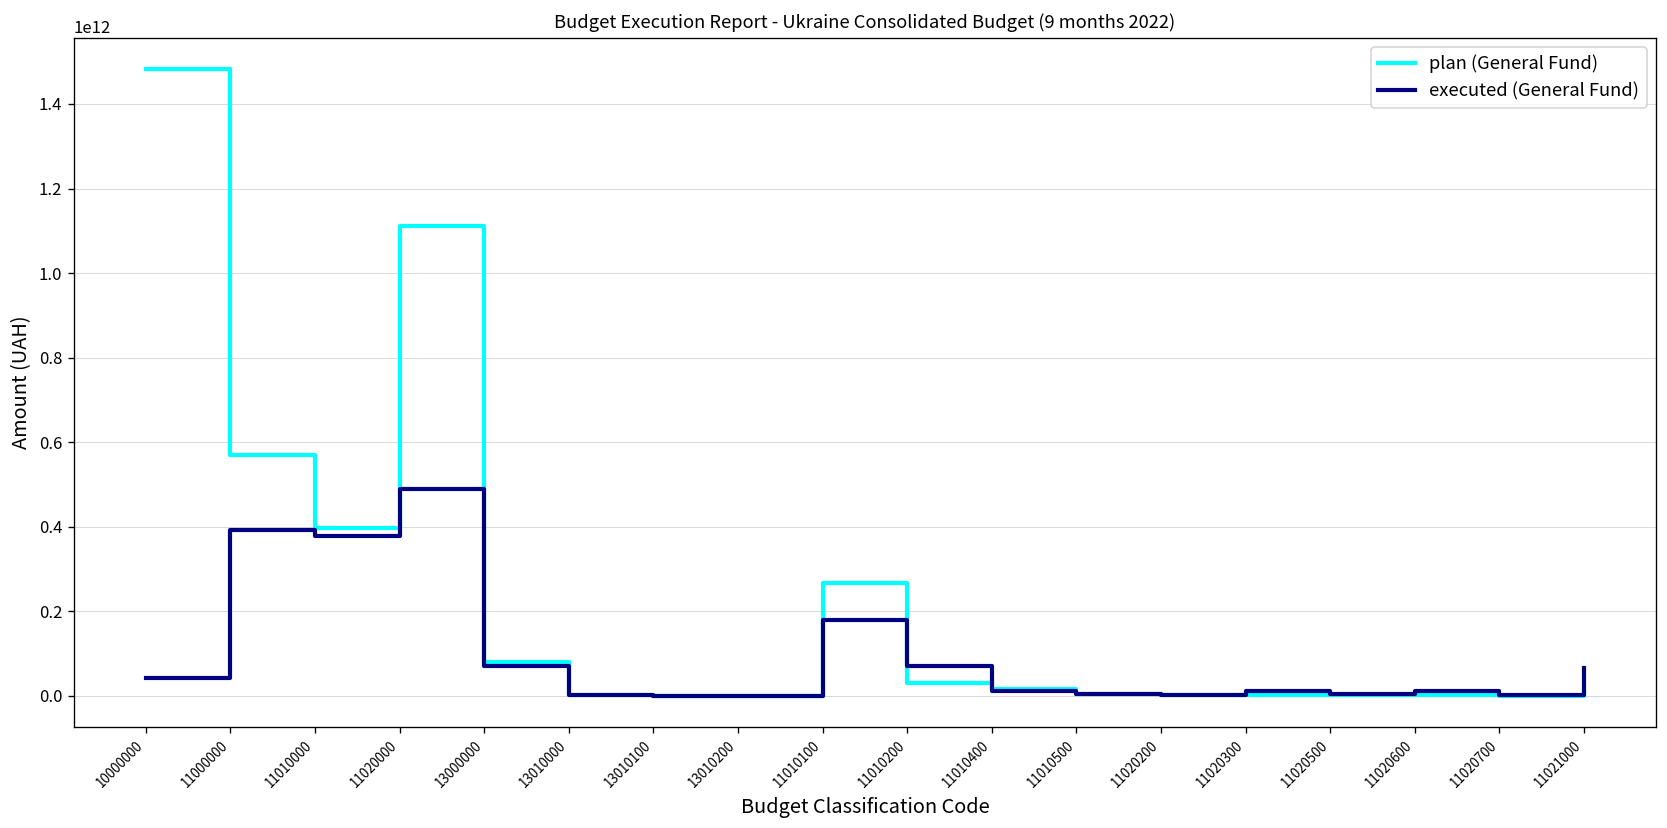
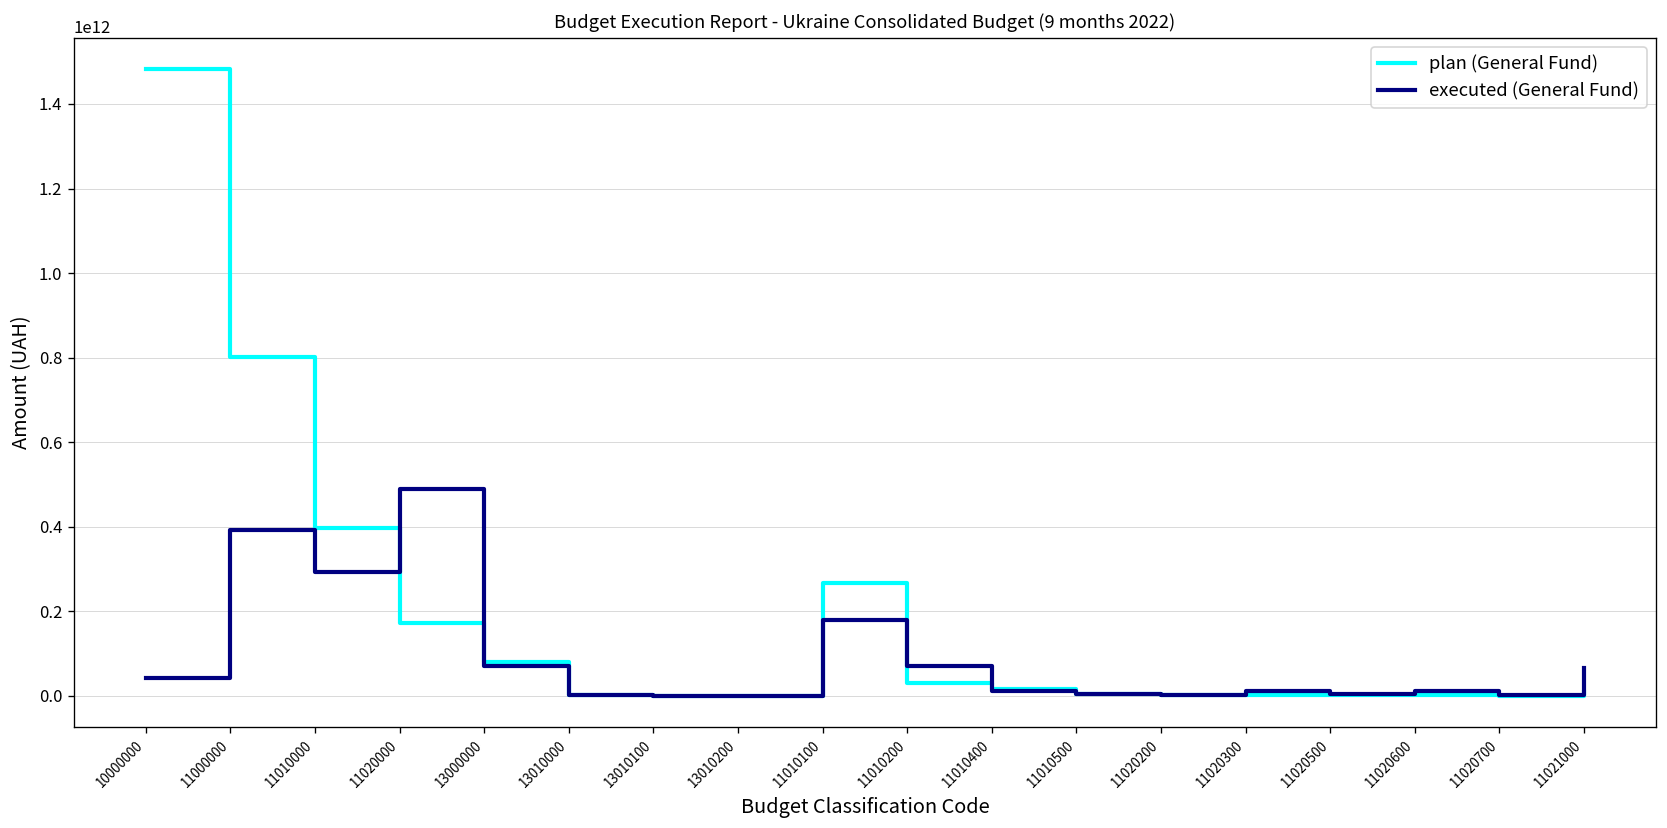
  {
    "plan (General Fund)": {
      "10000000": 1480000000000,
-     "11000000": 570000000000,
+     "11000000": 800000000000,
      "11010000": 400000000000,
-     "11020000": 1110000000000,
+     "11020000": 170000000000,
      "13000000": 80000000000,
      "11010100": 270000000000,
      "11010200": 30000000000,
      "11020300": 0,
      "11020600": 0,
      "11021000": 10000000000
    },
    "executed (General Fund)": {
      "10000000": 40000000000,
      "11000000": 390000000000,
-     "11010000": 380000000000,
+     "11010000": 290000000000,
      "11020000": 490000000000,
      "13000000": 70000000000,
      "11010100": 180000000000,
      "11010200": 70000000000,
      "11020300": 10000000000,
      "11020600": 10000000000,
      "11021000": 60000000000
    }
  }
